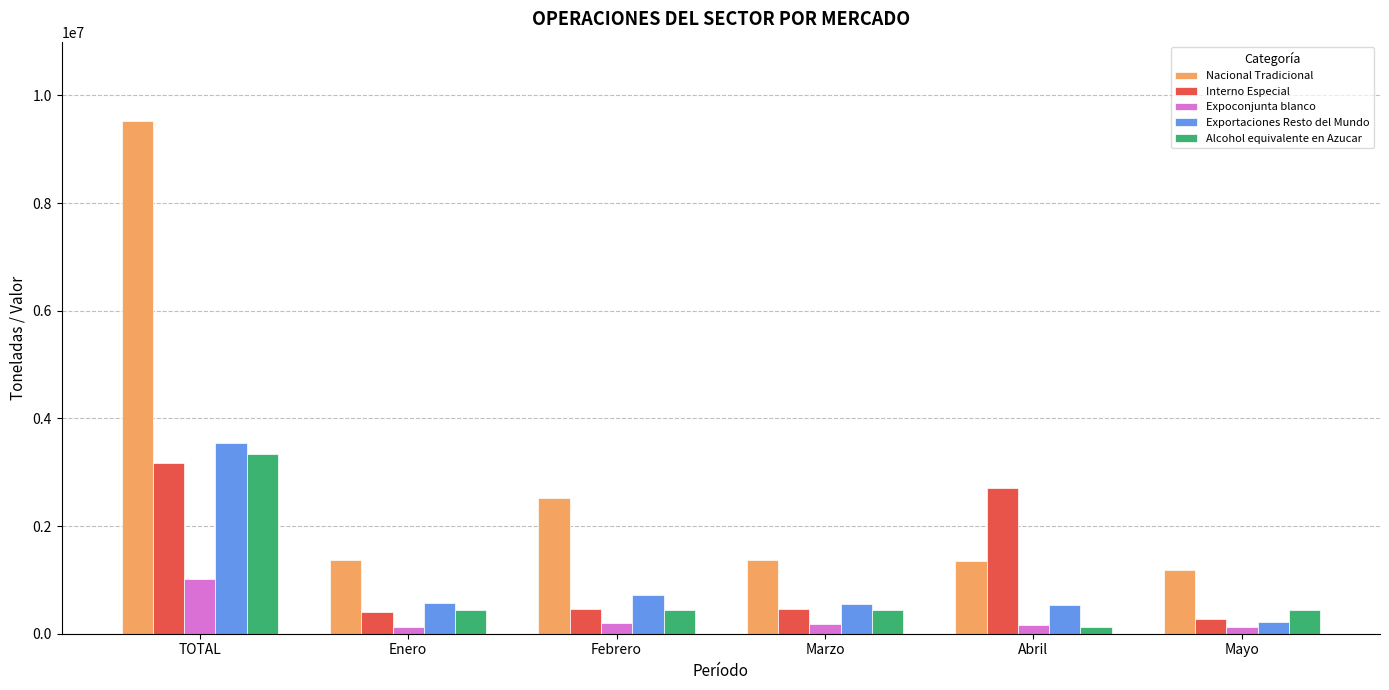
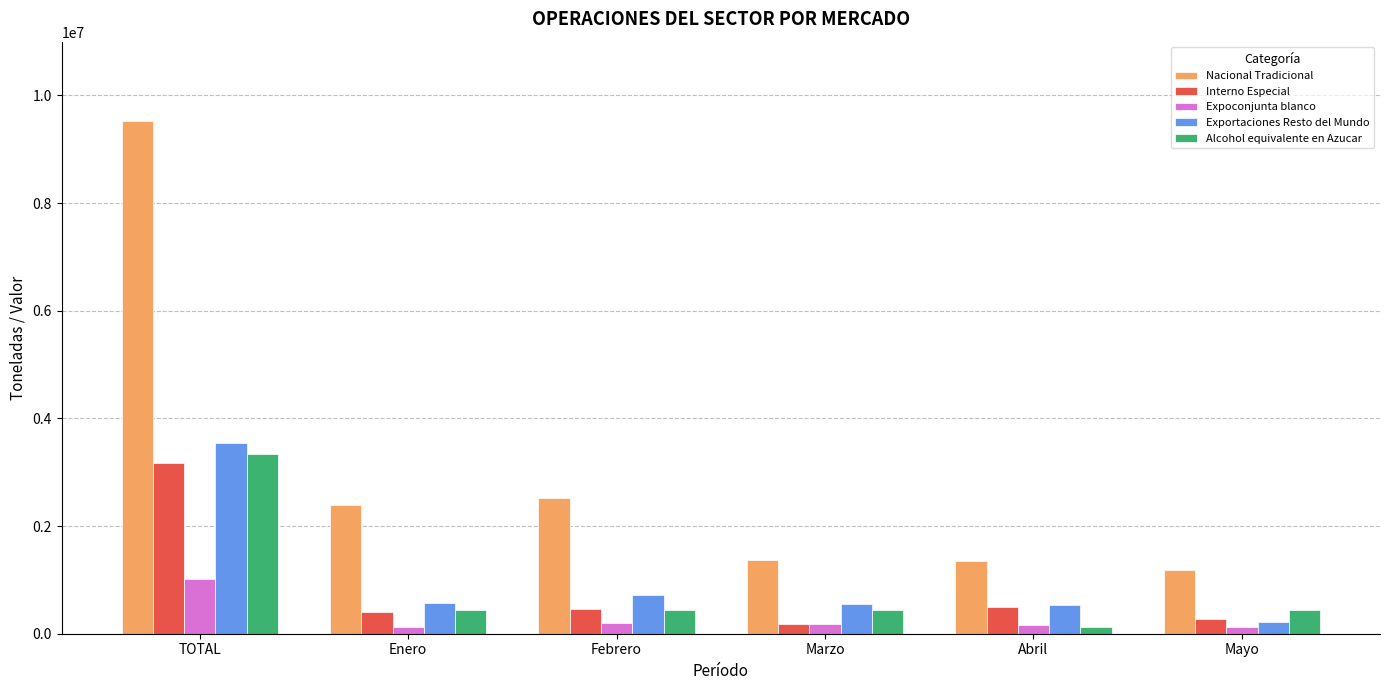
  {
    "Nacional Tradicional": {
      "TOTAL": 9500000,
-     "Enero": 1400000,
+     "Enero": 2400000,
      "Febrero": 2500000,
      "Marzo": 1400000,
      "Abril": 1300000,
      "Mayo": 1200000
    },
    "Interno Especial": {
      "TOTAL": 3200000,
      "Enero": 400000,
      "Febrero": 500000,
-     "Marzo": 500000,
-     "Abril": 2700000,
+     "Marzo": 200000,
+     "Abril": 500000,
      "Mayo": 300000
    },
    "Expoconjunta blanco": {
      "TOTAL": 1000000,
      "Enero": 100000,
      "Febrero": 200000,
      "Marzo": 200000,
      "Abril": 200000,
      "Mayo": 100000
    },
    "Exportaciones Resto del Mundo": {
      "TOTAL": 3500000,
      "Enero": 600000,
      "Febrero": 700000,
      "Marzo": 600000,
      "Abril": 500000,
      "Mayo": 200000
    },
    "Alcohol equivalente en Azucar": {
      "TOTAL": 3300000,
      "Enero": 400000,
      "Febrero": 400000,
      "Marzo": 400000,
      "Abril": 100000,
      "Mayo": 400000
    }
  }
